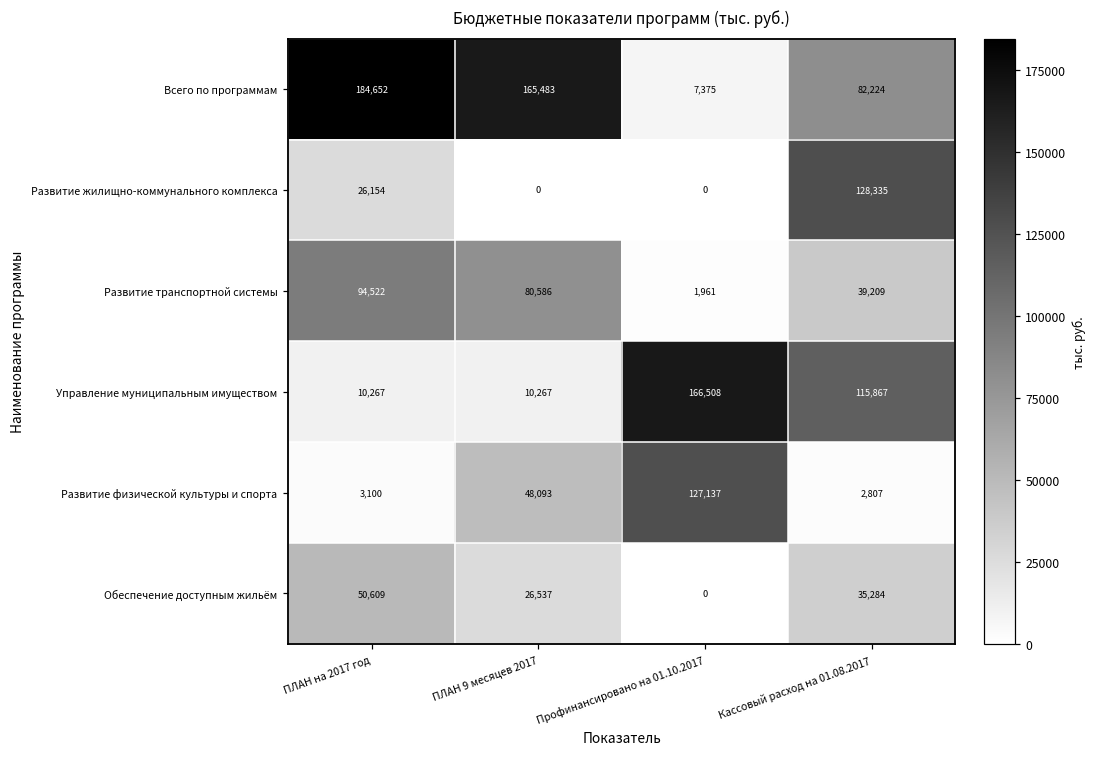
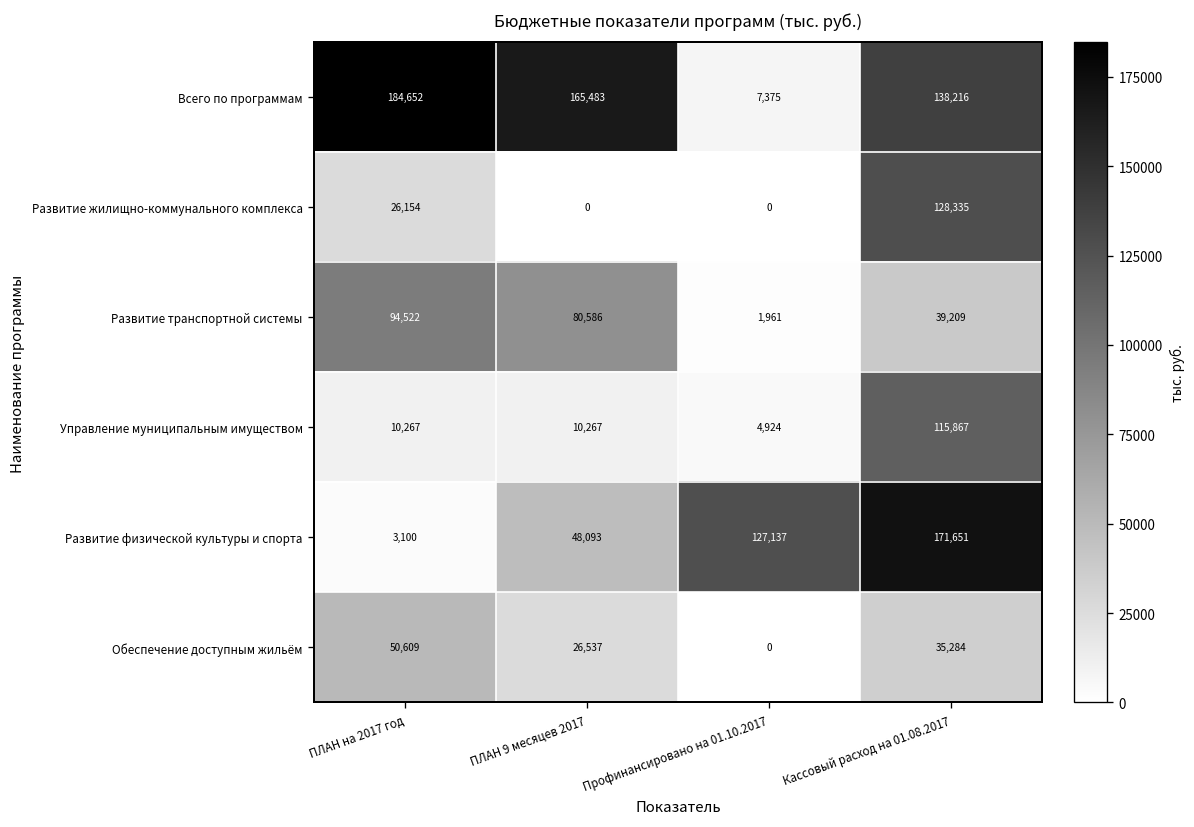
  {
    "Всего по программам": {
      "ПЛАН на 2017 год": "184,652",
      "ПЛАН 9 месяцев 2017": "165,483",
      "Профинансировано на 01.10.2017": "7,375",
-     "Кассовый расход на 01.08.2017": "82,224"
+     "Кассовый расход на 01.08.2017": "138,216"
    },
    "Развитие жилищно-коммунального комплекса": {
      "ПЛАН на 2017 год": "26,154",
      "ПЛАН 9 месяцев 2017": "0",
      "Профинансировано на 01.10.2017": "0",
      "Кассовый расход на 01.08.2017": "128,335"
    },
    "Развитие транспортной системы": {
      "ПЛАН на 2017 год": "94,522",
      "ПЛАН 9 месяцев 2017": "80,586",
      "Профинансировано на 01.10.2017": "1,961",
      "Кассовый расход на 01.08.2017": "39,209"
    },
    "Управление муниципальным имуществом": {
      "ПЛАН на 2017 год": "10,267",
      "ПЛАН 9 месяцев 2017": "10,267",
-     "Профинансировано на 01.10.2017": "166,508",
+     "Профинансировано на 01.10.2017": "4,924",
      "Кассовый расход на 01.08.2017": "115,867"
    },
    "Развитие физической культуры и спорта": {
      "ПЛАН на 2017 год": "3,100",
      "ПЛАН 9 месяцев 2017": "48,093",
      "Профинансировано на 01.10.2017": "127,137",
-     "Кассовый расход на 01.08.2017": "2,807"
+     "Кассовый расход на 01.08.2017": "171,651"
    },
    "Обеспечение доступным жильём": {
      "ПЛАН на 2017 год": "50,609",
      "ПЛАН 9 месяцев 2017": "26,537",
      "Профинансировано на 01.10.2017": "0",
      "Кассовый расход на 01.08.2017": "35,284"
    }
  }
